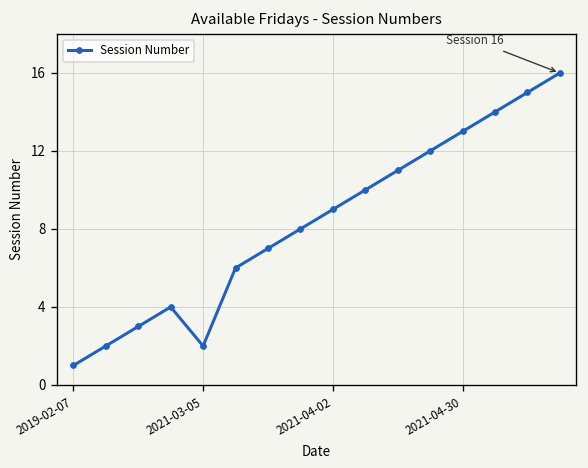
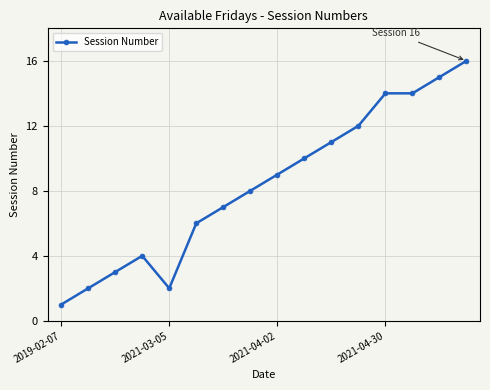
  {
    "2019-02-07": 1,
    "2021-03-05": 2,
    "2021-04-02": 9,
-   "2021-04-30": 13
+   "2021-04-30": 14
  }
